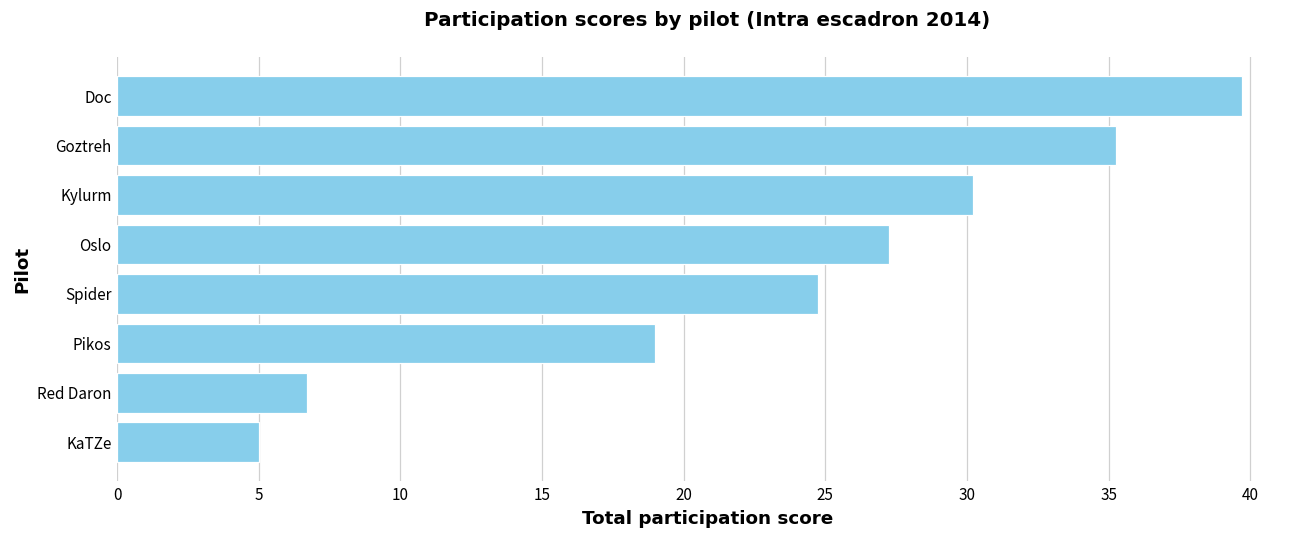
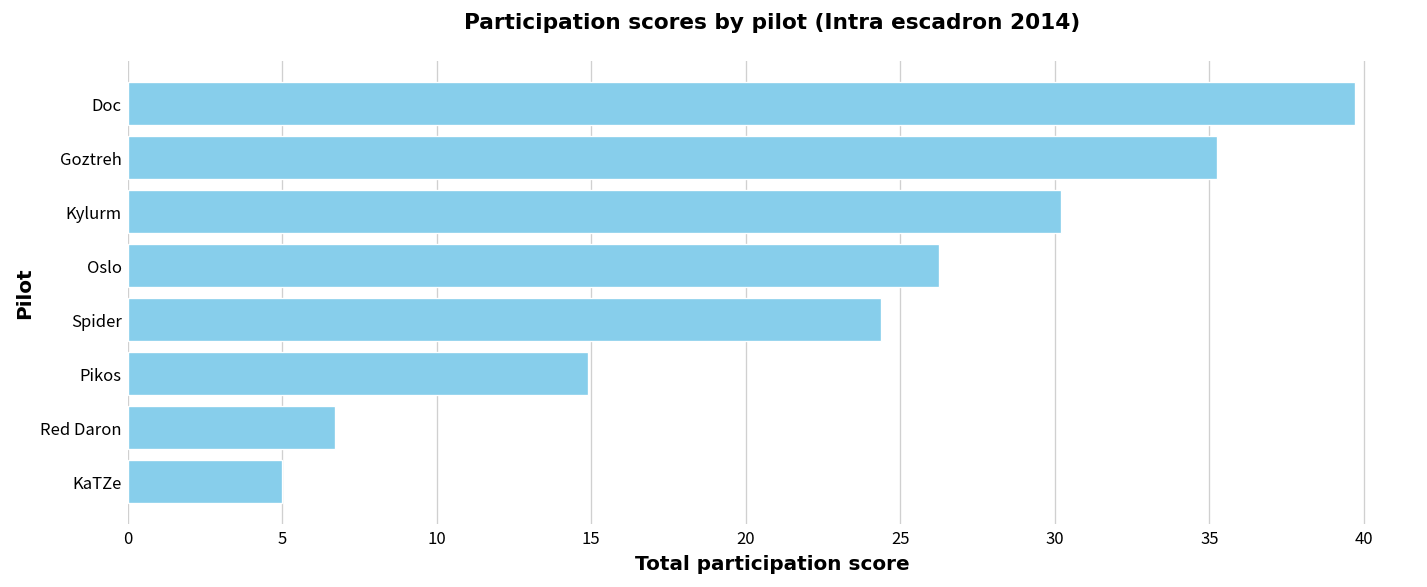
  {
    "Doc": 39.7,
    "Goztreh": 35.3,
    "Kylurm": 30.2,
-   "Oslo": 27.3,
-   "Spider": 24.8,
-   "Pikos": 19.0,
+   "Oslo": 26.2,
+   "Spider": 24.4,
+   "Pikos": 14.9,
    "Red Daron": 6.7,
    "KaTZe": 5.0
  }
